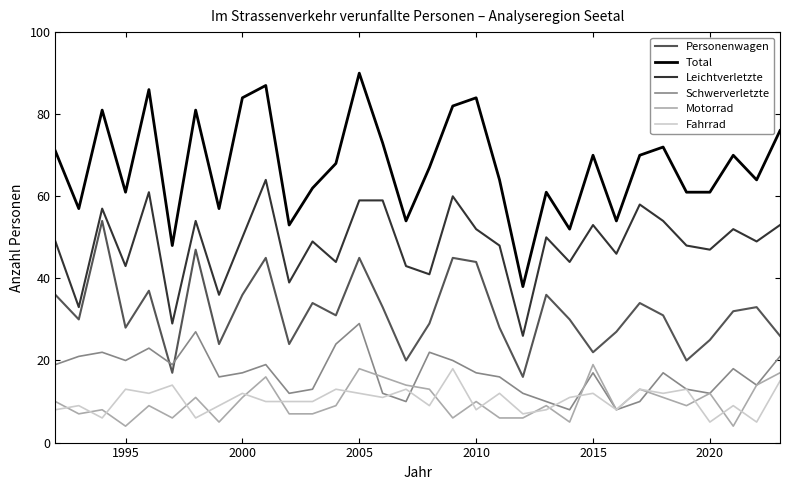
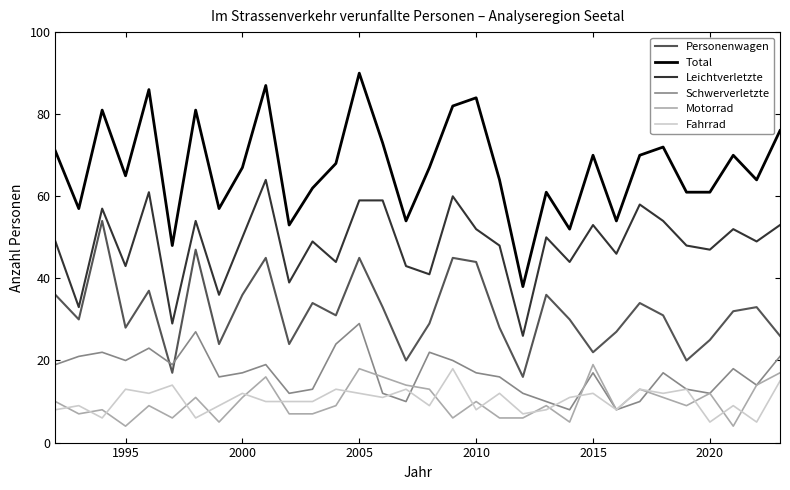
  {
    "Total": {
-     "1995": 61,
-     "2000": 84,
+     "1995": 65,
+     "2000": 67,
      "2005": 90,
      "2010": 84,
      "2015": 70,
      "2020": 61
    }
  }
